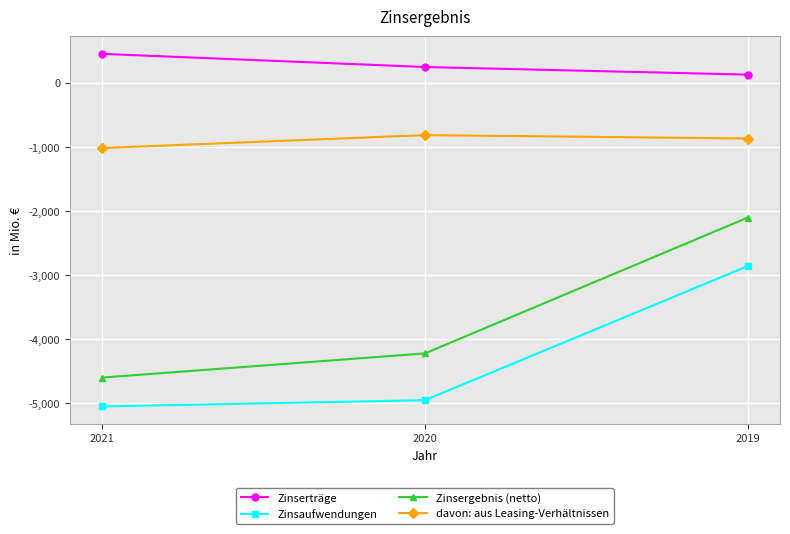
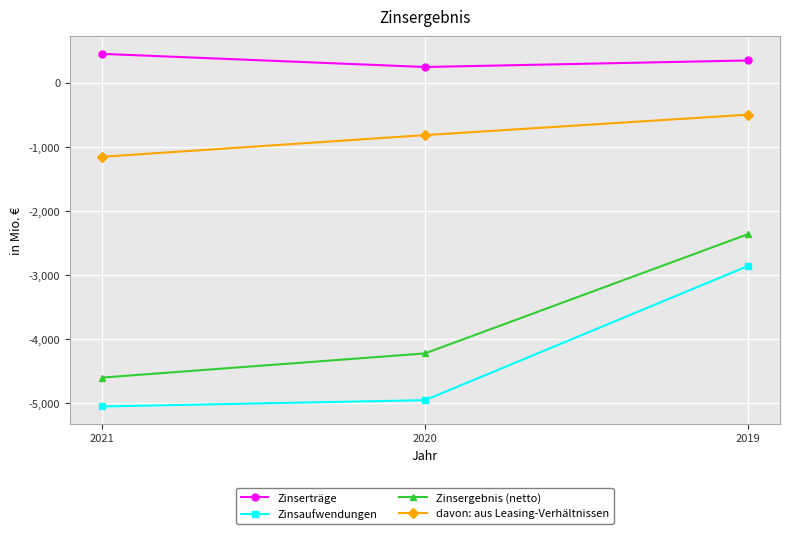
  {
    "Zinserträge": {
      "2021": "500",
      "2020": "200",
-     "2019": "100"
+     "2019": "300"
    },
    "Zinsaufwendungen": {
      "2021": "-5,100",
      "2020": "-5,000",
      "2019": "-2,900"
    },
    "Zinsergebnis (netto)": {
      "2021": "-4,600",
      "2020": "-4,200",
-     "2019": "-2,100"
+     "2019": "-2,400"
    },
    "davon: aus Leasing-Verhältnissen": {
-     "2021": "-1,000",
+     "2021": "-1,200",
      "2020": "-800",
-     "2019": "-900"
+     "2019": "-500"
    }
  }
